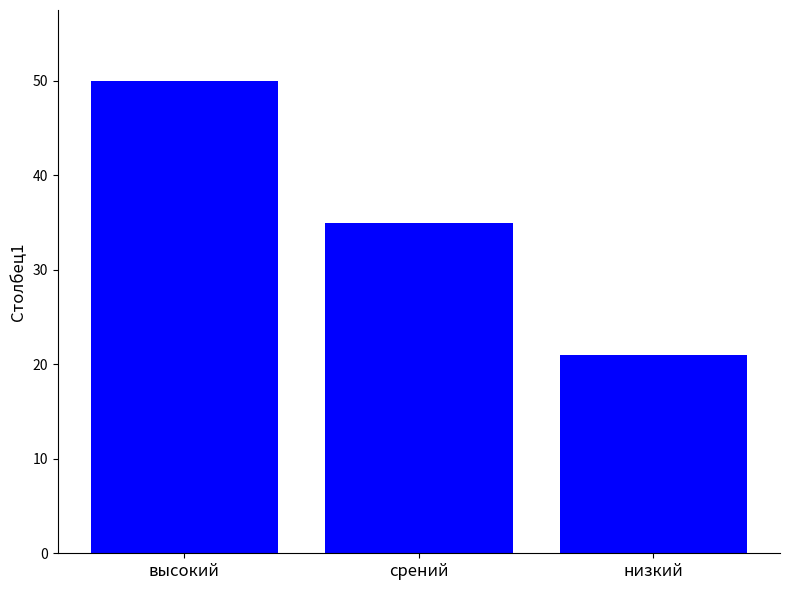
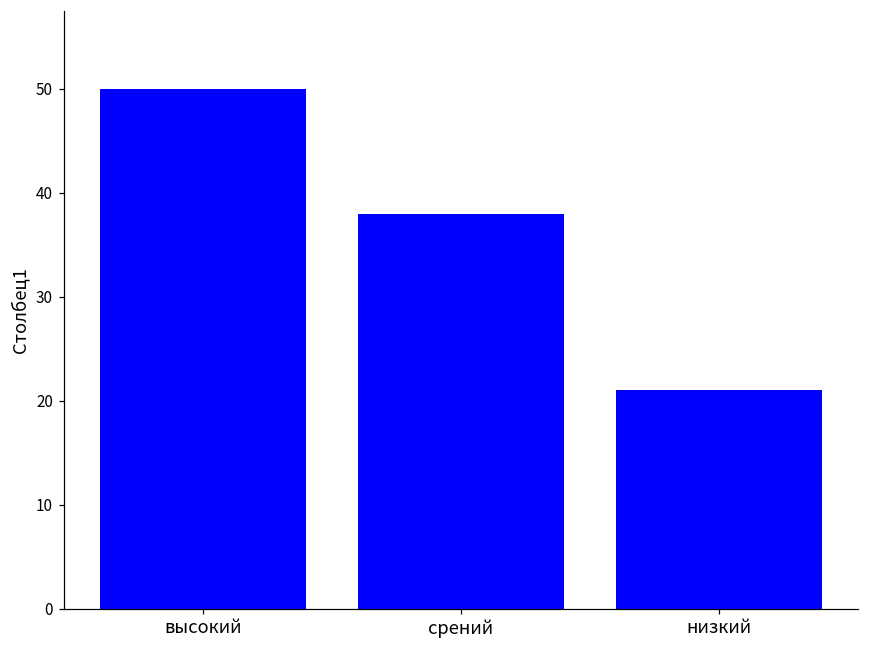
  {
    "высокий": 50,
-   "срений": 35,
+   "срений": 38,
    "низкий": 21
  }
